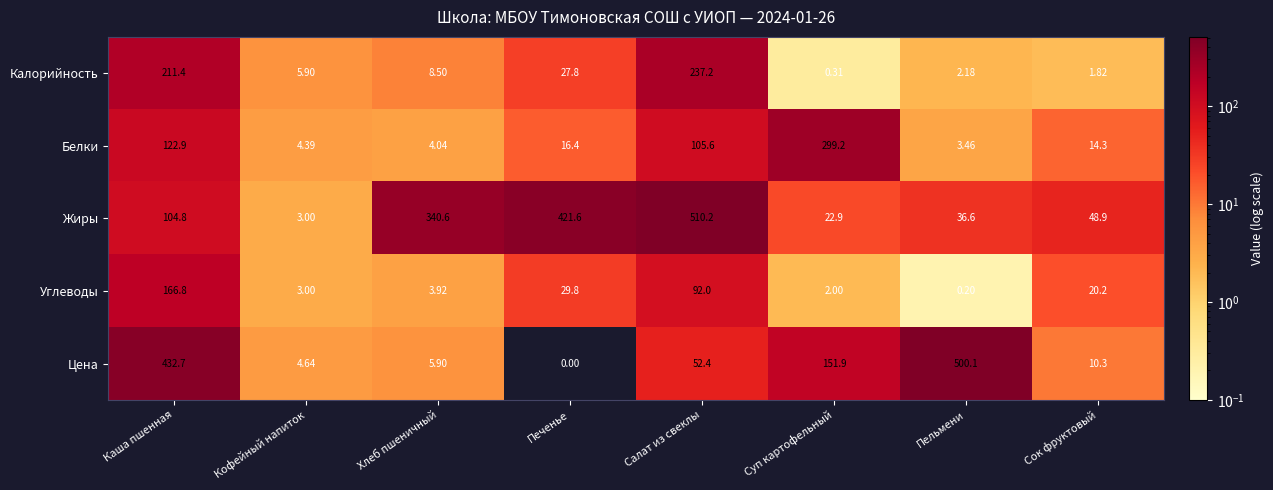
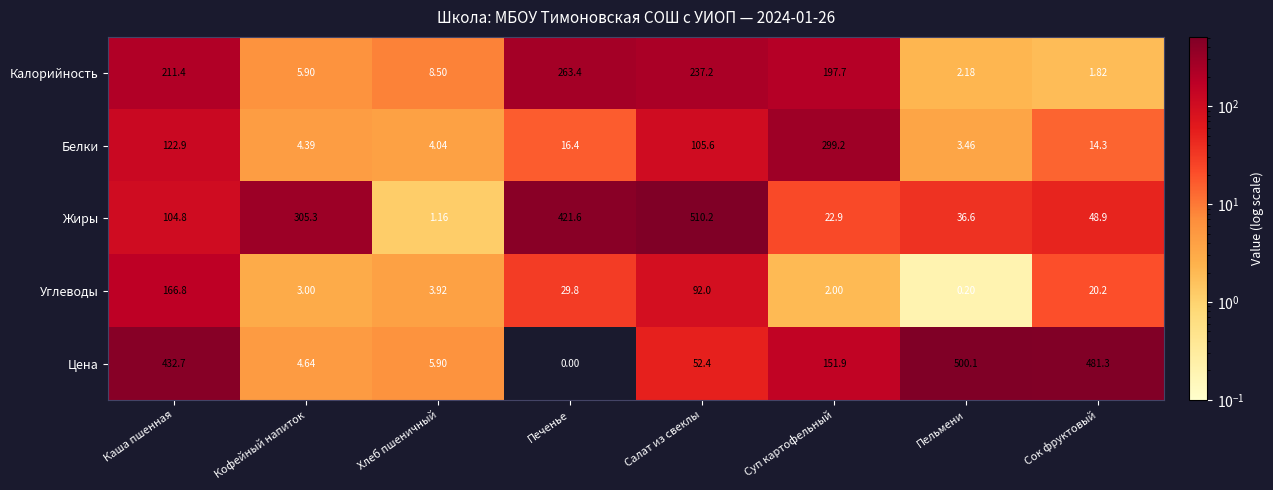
  {
    "Калорийность": {
      "Каша пшенная": 211.4,
      "Кофейный напиток": 5.90,
      "Хлеб пшеничный": 8.50,
-     "Печенье": 27.8,
+     "Печенье": 263.4,
      "Салат из свеклы": 237.2,
-     "Суп картофельный": 0.31,
+     "Суп картофельный": 197.7,
      "Пельмени": 2.18,
      "Сок фруктовый": 1.82
    },
    "Белки": {
      "Каша пшенная": 122.9,
      "Кофейный напиток": 4.39,
      "Хлеб пшеничный": 4.04,
      "Печенье": 16.4,
      "Салат из свеклы": 105.6,
      "Суп картофельный": 299.2,
      "Пельмени": 3.46,
      "Сок фруктовый": 14.3
    },
    "Жиры": {
      "Каша пшенная": 104.8,
-     "Кофейный напиток": 3.00,
-     "Хлеб пшеничный": 340.6,
+     "Кофейный напиток": 305.3,
+     "Хлеб пшеничный": 1.16,
      "Печенье": 421.6,
      "Салат из свеклы": 510.2,
      "Суп картофельный": 22.9,
      "Пельмени": 36.6,
      "Сок фруктовый": 48.9
    },
    "Углеводы": {
      "Каша пшенная": 166.8,
      "Кофейный напиток": 3.00,
      "Хлеб пшеничный": 3.92,
      "Печенье": 29.8,
      "Салат из свеклы": 92.0,
      "Суп картофельный": 2.00,
      "Пельмени": 0.20,
      "Сок фруктовый": 20.2
    },
    "Цена": {
      "Каша пшенная": 432.7,
      "Кофейный напиток": 4.64,
      "Хлеб пшеничный": 5.90,
      "Печенье": 0.00,
      "Салат из свеклы": 52.4,
      "Суп картофельный": 151.9,
      "Пельмени": 500.1,
-     "Сок фруктовый": 10.3
+     "Сок фруктовый": 481.3
    }
  }
